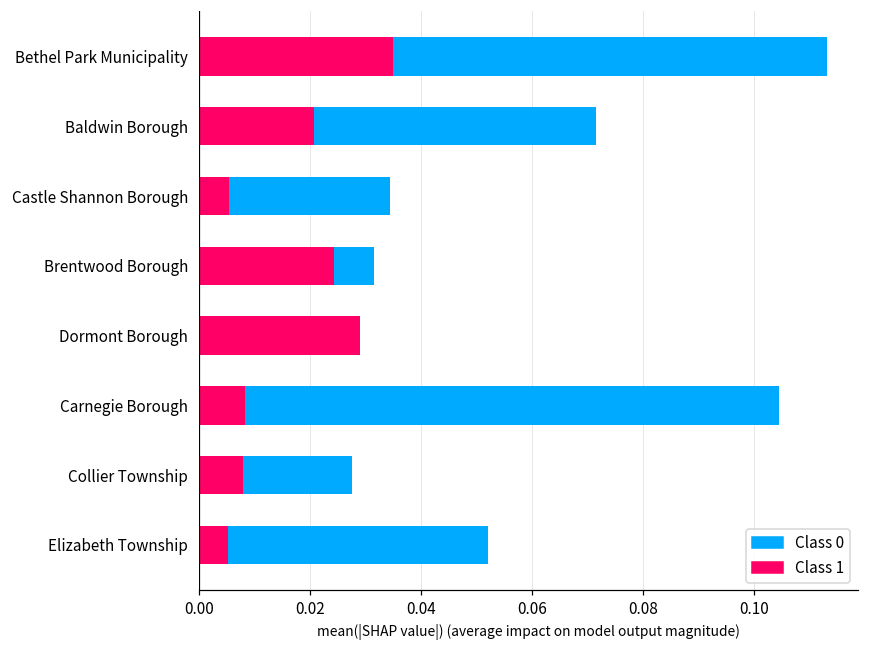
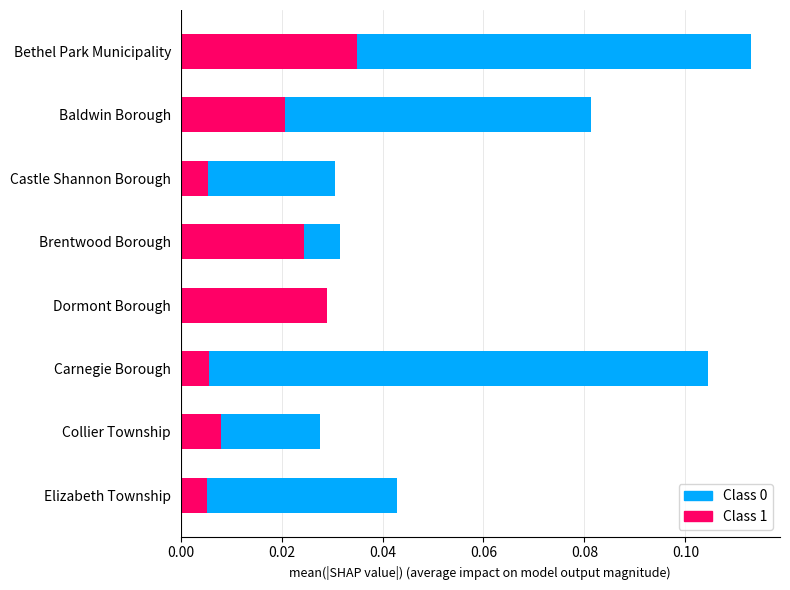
  {
    "Class 0": {
      "Bethel Park Municipality": 0.113,
-     "Baldwin Borough": 0.072,
-     "Castle Shannon Borough": 0.034,
+     "Baldwin Borough": 0.081,
+     "Castle Shannon Borough": 0.031,
      "Brentwood Borough": 0.032,
      "Carnegie Borough": 0.105,
      "Collier Township": 0.028,
-     "Elizabeth Township": 0.052
+     "Elizabeth Township": 0.043
    },
    "Class 1": {
      "Dormont Borough": 0.029,
-     "Carnegie Borough": 0.008
+     "Carnegie Borough": 0.006
    }
  }
